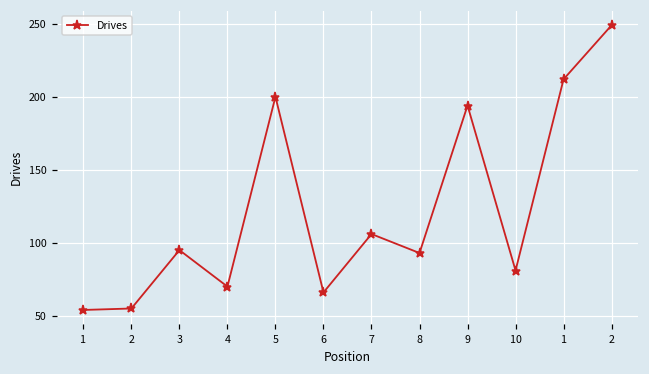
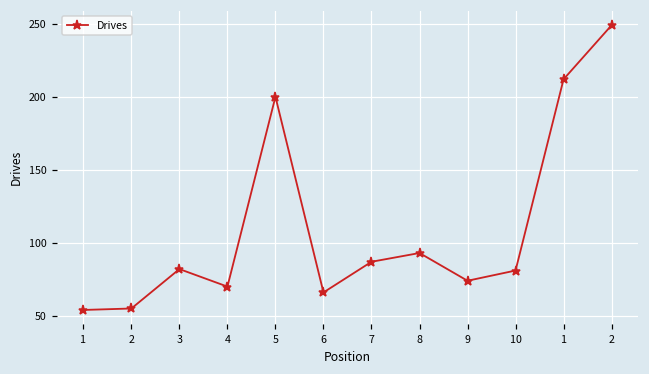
  {
-   "3": 95,
+   "3": 82,
    "4": 70,
    "5": 200,
    "6": 66,
-   "7": 106,
+   "7": 87,
    "8": 93,
-   "9": 194,
+   "9": 74,
    "10": 81
  }
